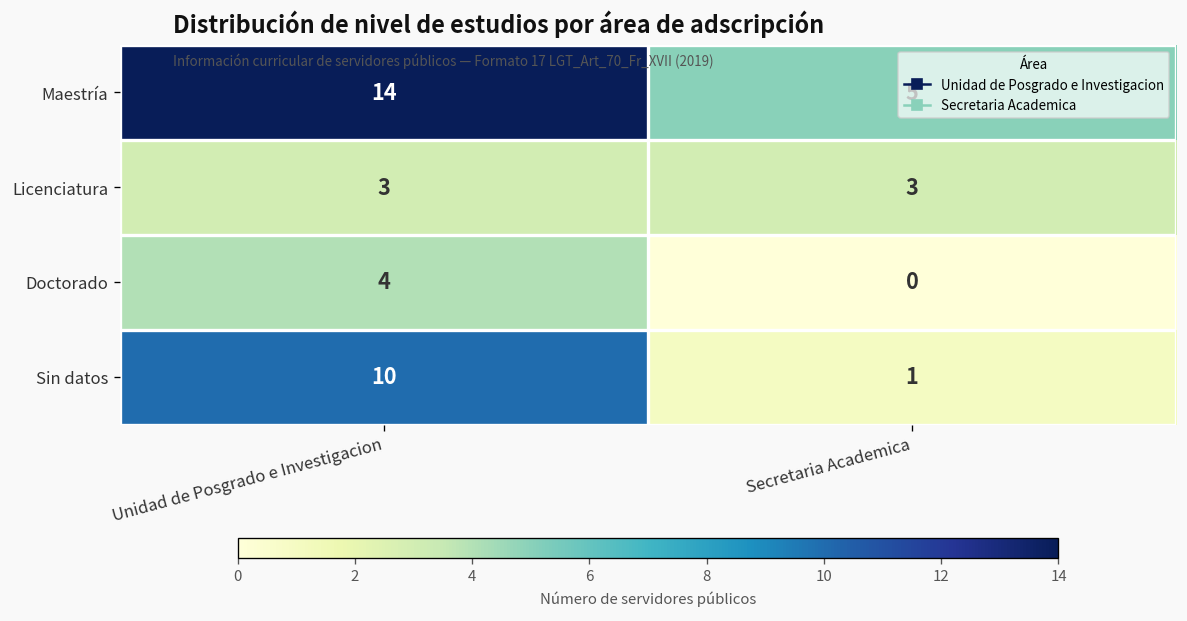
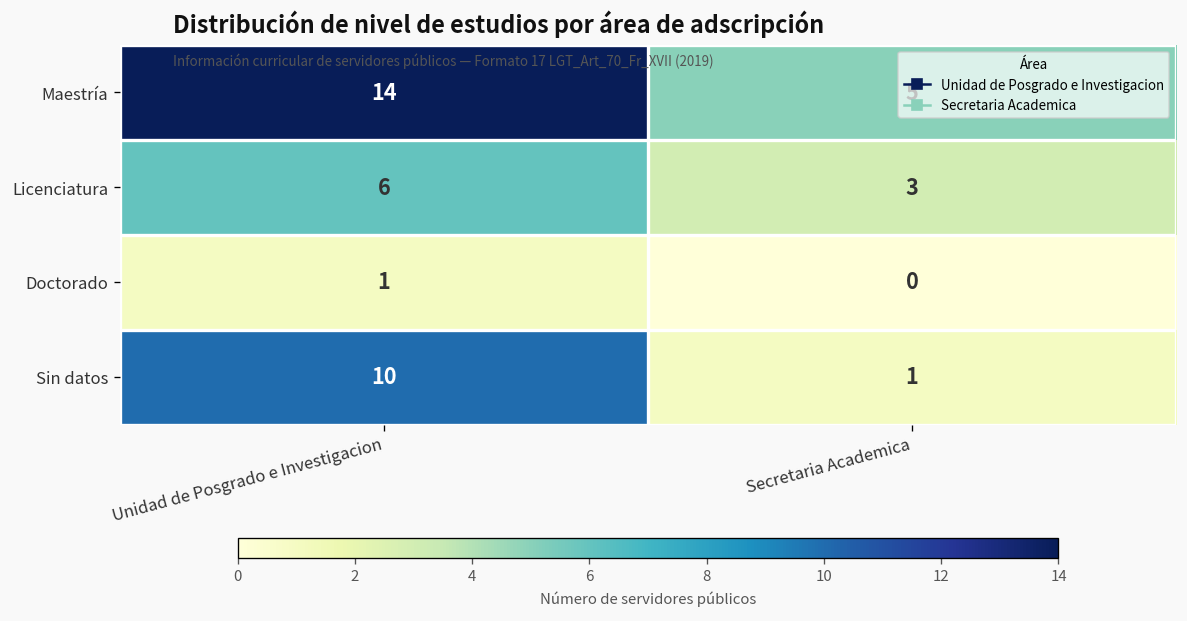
  {
    "Maestría": {
      "Unidad de Posgrado e Investigacion": 14
    },
    "Licenciatura": {
-     "Unidad de Posgrado e Investigacion": 3,
+     "Unidad de Posgrado e Investigacion": 6,
      "Secretaria Academica": 3
    },
    "Doctorado": {
-     "Unidad de Posgrado e Investigacion": 4,
+     "Unidad de Posgrado e Investigacion": 1,
      "Secretaria Academica": 0
    },
    "Sin datos": {
      "Unidad de Posgrado e Investigacion": 10,
      "Secretaria Academica": 1
    }
  }
